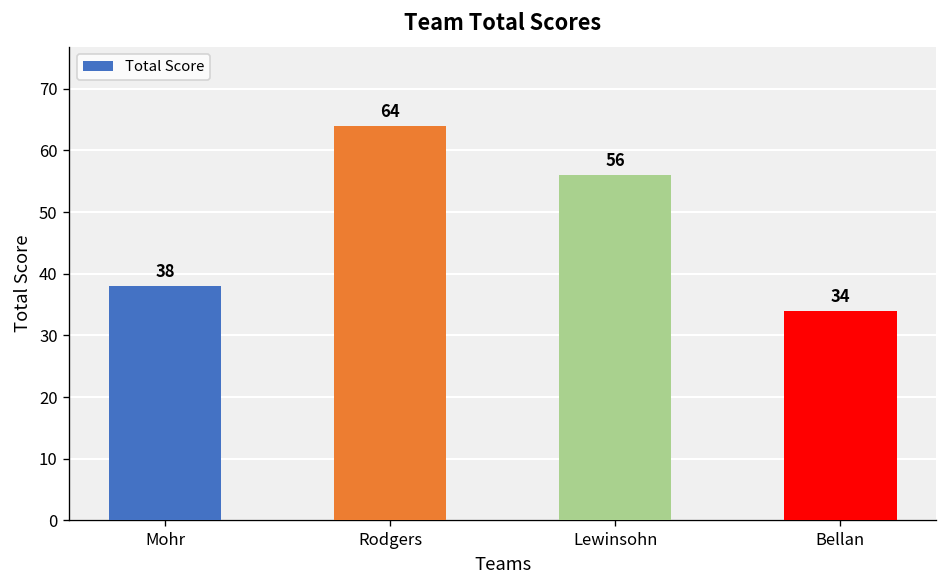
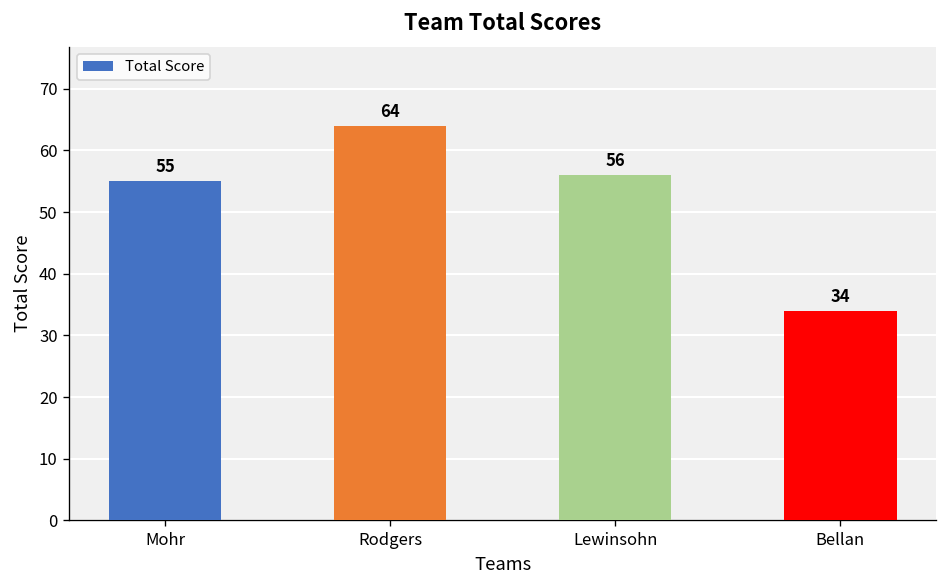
  {
-   "Mohr": 38,
+   "Mohr": 55,
    "Rodgers": 64,
    "Lewinsohn": 56,
    "Bellan": 34
  }
